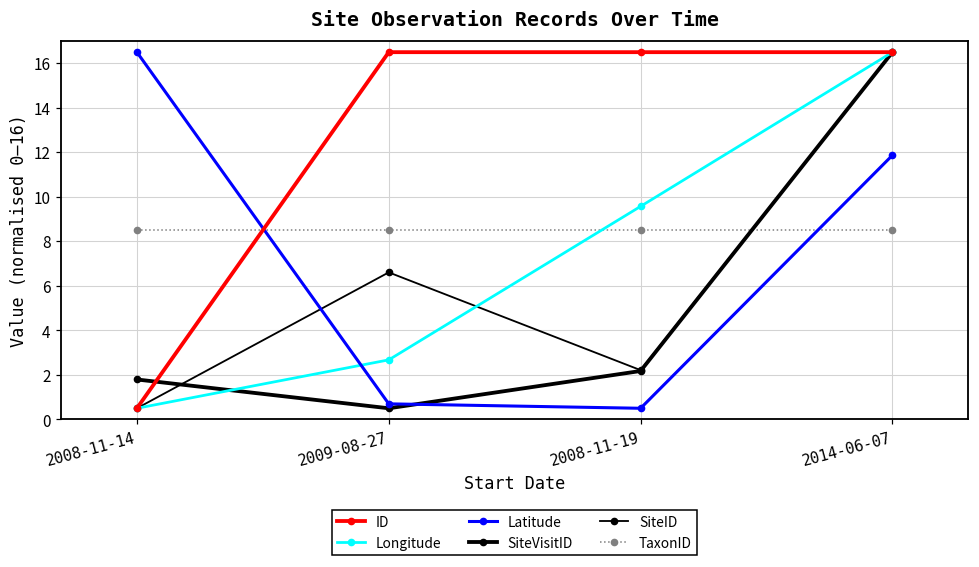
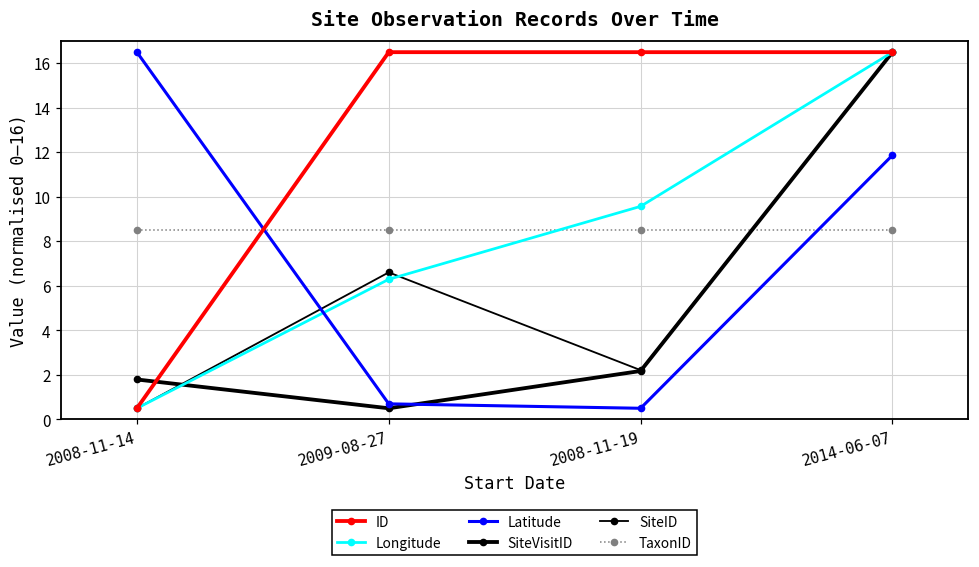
  {
    "ID": {
      "2009-08-27": 16.5,
      "2008-11-19": 16.5
    },
    "Longitude": {
-     "2009-08-27": 2.7,
+     "2009-08-27": 6.3,
      "2008-11-19": 9.6
    },
    "Latitude": {
      "2008-11-14": 16.5,
      "2009-08-27": 0.7,
      "2008-11-19": 0.5,
      "2014-06-07": 11.9
    },
    "TaxonID": {
      "2008-11-14": 8.5,
      "2009-08-27": 8.5,
      "2008-11-19": 8.5,
      "2014-06-07": 8.5
    }
  }
